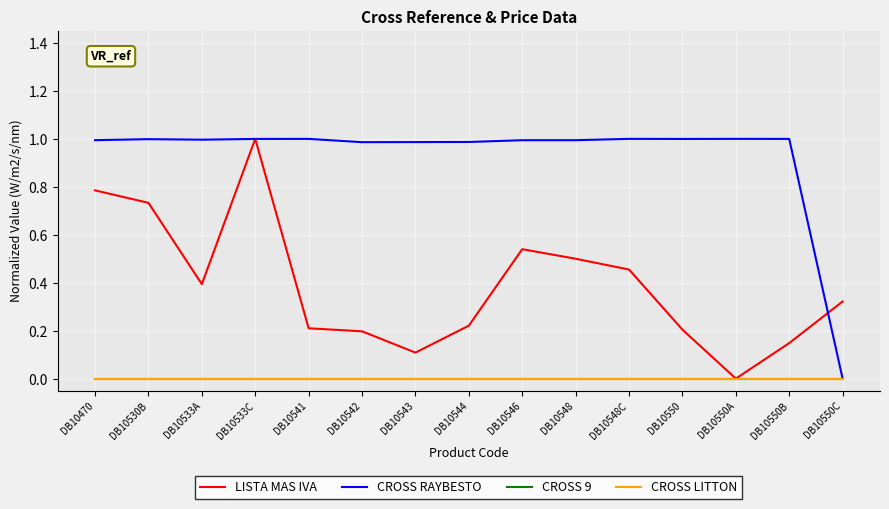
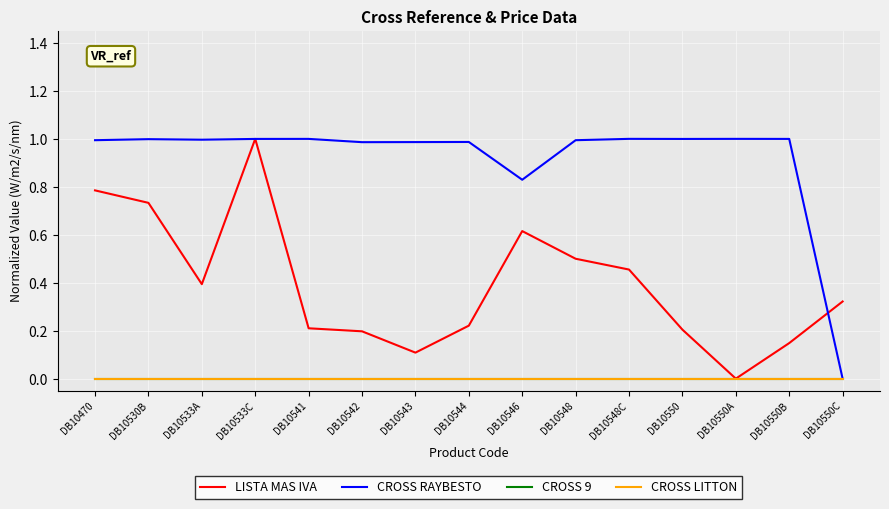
  {
    "LISTA MAS IVA": {
      "DB10470": 0.79,
      "DB10530B": 0.73,
      "DB10533A": 0.39,
      "DB10541": 0.21,
      "DB10542": 0.20,
      "DB10543": 0.11,
      "DB10544": 0.22,
-     "DB10546": 0.54,
+     "DB10546": 0.62,
      "DB10548": 0.50,
      "DB10548C": 0.45,
      "DB10550": 0.20,
      "DB10550B": 0.15,
      "DB10550C": 0.32
    },
    "CROSS RAYBESTO": {
      "DB10470": 0.99,
      "DB10530B": 1.00,
      "DB10533A": 1.00,
      "DB10541": 1.00,
      "DB10542": 0.99,
      "DB10543": 0.99,
      "DB10544": 0.99,
-     "DB10546": 0.99,
+     "DB10546": 0.83,
      "DB10548": 0.99,
      "DB10548C": 1.00,
      "DB10550": 1.00,
      "DB10550A": 1.00,
      "DB10550B": 1.00
    },
    "CROSS LITTON": {
      "DB10470": 0.00,
      "DB10530B": 0.00,
      "DB10533A": 0.00,
      "DB10533C": 0.00,
      "DB10541": 0.00,
      "DB10542": 0.00,
      "DB10543": 0.00,
      "DB10544": 0.00,
      "DB10546": 0.00,
      "DB10548": 0.00,
      "DB10548C": 0.00,
      "DB10550": 0.00,
      "DB10550B": 0.00
    }
  }
